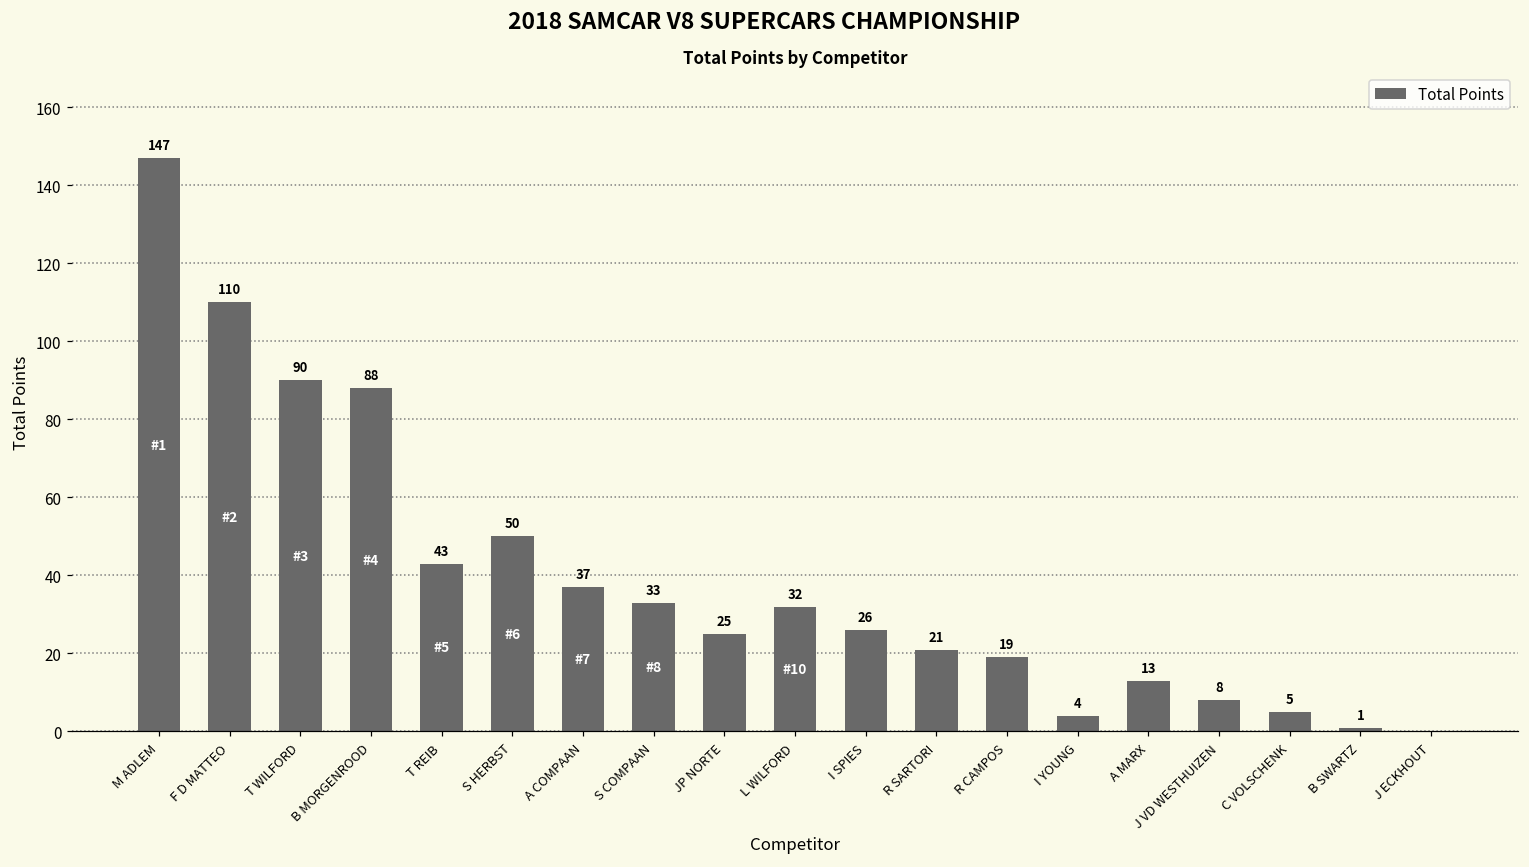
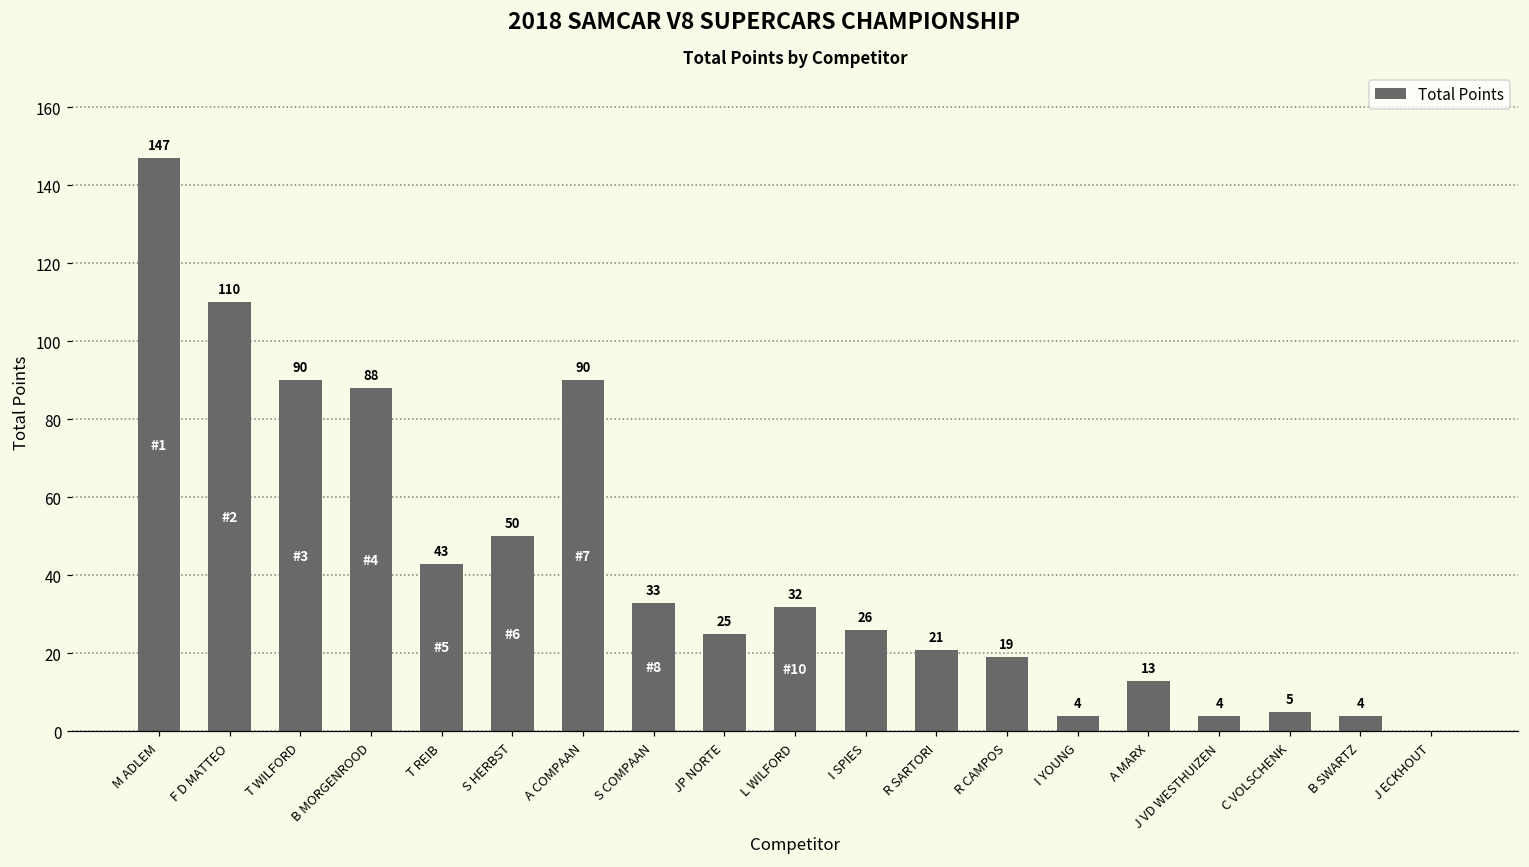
  {
    "M ADLEM": 147,
    "F D MATTEO": 110,
    "T WILFORD": 90,
    "B MORGENROOD": 88,
    "T REIB": 43,
    "S HERBST": 50,
-   "A COMPAAN": 37,
+   "A COMPAAN": 90,
    "S COMPAAN": 33,
    "JP NORTE": 25,
    "L WILFORD": 32,
    "I SPIES": 26,
    "R SARTORI": 21,
    "R CAMPOS": 19,
    "I YOUNG": 4,
    "A MARX": 13,
-   "J VD WESTHUIZEN": 8,
+   "J VD WESTHUIZEN": 4,
    "C VOLSCHENK": 5,
-   "B SWARTZ": 1
+   "B SWARTZ": 4
  }
